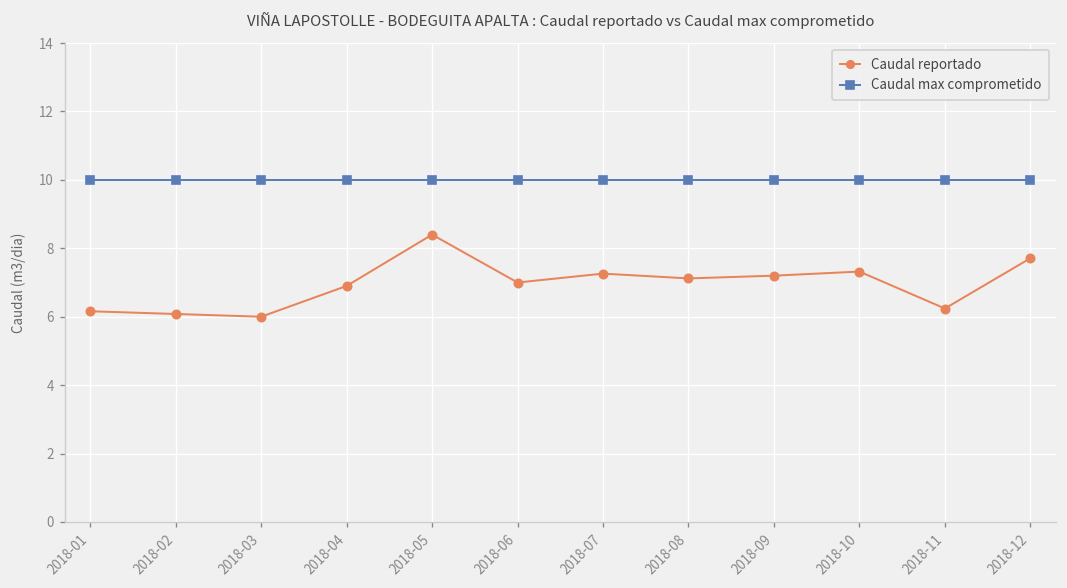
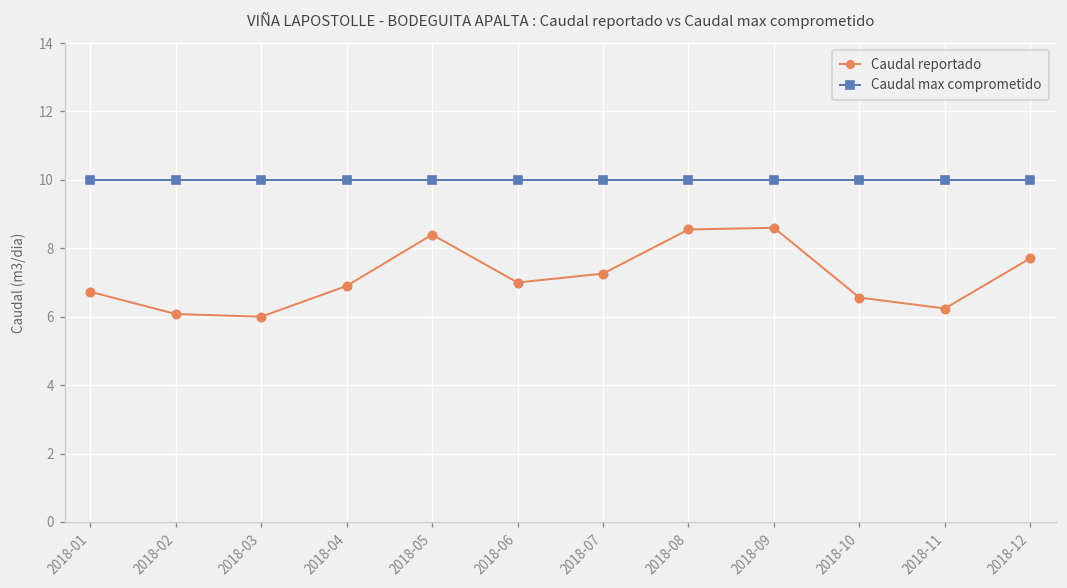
  {
    "Caudal reportado": {
-     "2018-01": 6.2,
+     "2018-01": 6.7,
      "2018-02": 6.1,
      "2018-03": 6.0,
      "2018-04": 6.9,
      "2018-05": 8.4,
      "2018-06": 7.0,
      "2018-07": 7.3,
-     "2018-08": 7.1,
-     "2018-09": 7.2,
-     "2018-10": 7.3,
+     "2018-08": 8.6,
+     "2018-09": 8.6,
+     "2018-10": 6.6,
      "2018-11": 6.2,
      "2018-12": 7.7
    },
    "Caudal max comprometido": {
      "2018-01": 10.0,
      "2018-02": 10.0,
      "2018-03": 10.0,
      "2018-04": 10.0,
      "2018-05": 10.0,
      "2018-06": 10.0,
      "2018-07": 10.0,
      "2018-08": 10.0,
      "2018-09": 10.0,
      "2018-10": 10.0,
      "2018-11": 10.0,
      "2018-12": 10.0
    }
  }
